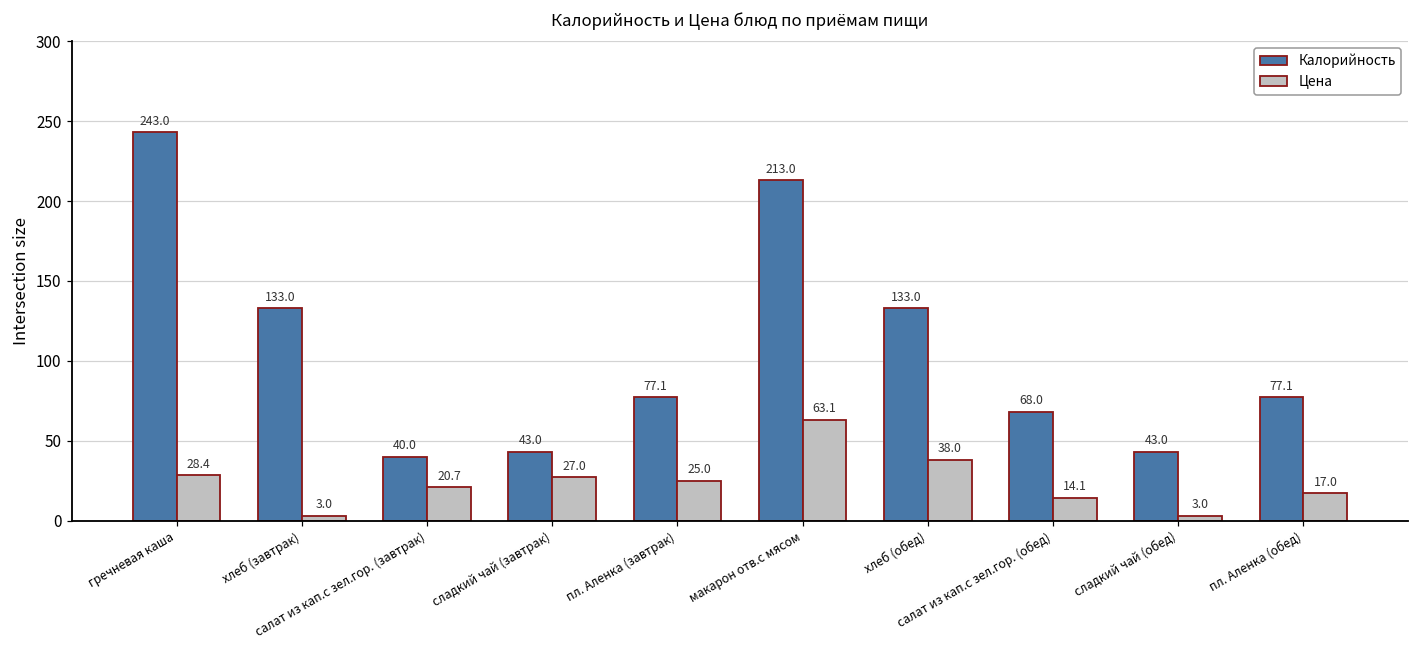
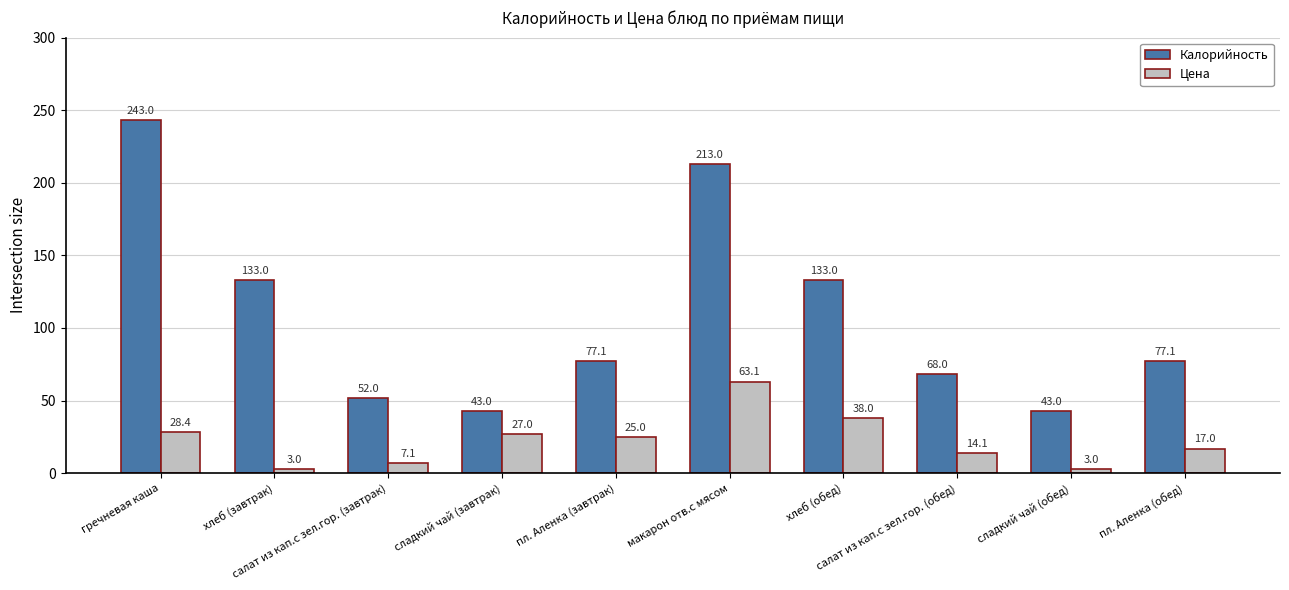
  {
    "Калорийность": {
      "гречневая каша": 243.0,
      "хлеб (завтрак)": 133.0,
-     "салат из кап.с зел.гор. (завтрак)": 40.0,
+     "салат из кап.с зел.гор. (завтрак)": 52.0,
      "сладкий чай (завтрак)": 43.0,
      "пл. Аленка (завтрак)": 77.1,
      "макарон отв.с мясом": 213.0,
      "хлеб (обед)": 133.0,
      "салат из кап.с зел.гор. (обед)": 68.0,
      "сладкий чай (обед)": 43.0,
      "пл. Аленка (обед)": 77.1
    },
    "Цена": {
      "гречневая каша": 28.4,
      "хлеб (завтрак)": 3.0,
-     "салат из кап.с зел.гор. (завтрак)": 20.7,
+     "салат из кап.с зел.гор. (завтрак)": 7.1,
      "сладкий чай (завтрак)": 27.0,
      "пл. Аленка (завтрак)": 25.0,
      "макарон отв.с мясом": 63.1,
      "хлеб (обед)": 38.0,
      "салат из кап.с зел.гор. (обед)": 14.1,
      "сладкий чай (обед)": 3.0,
      "пл. Аленка (обед)": 17.0
    }
  }
